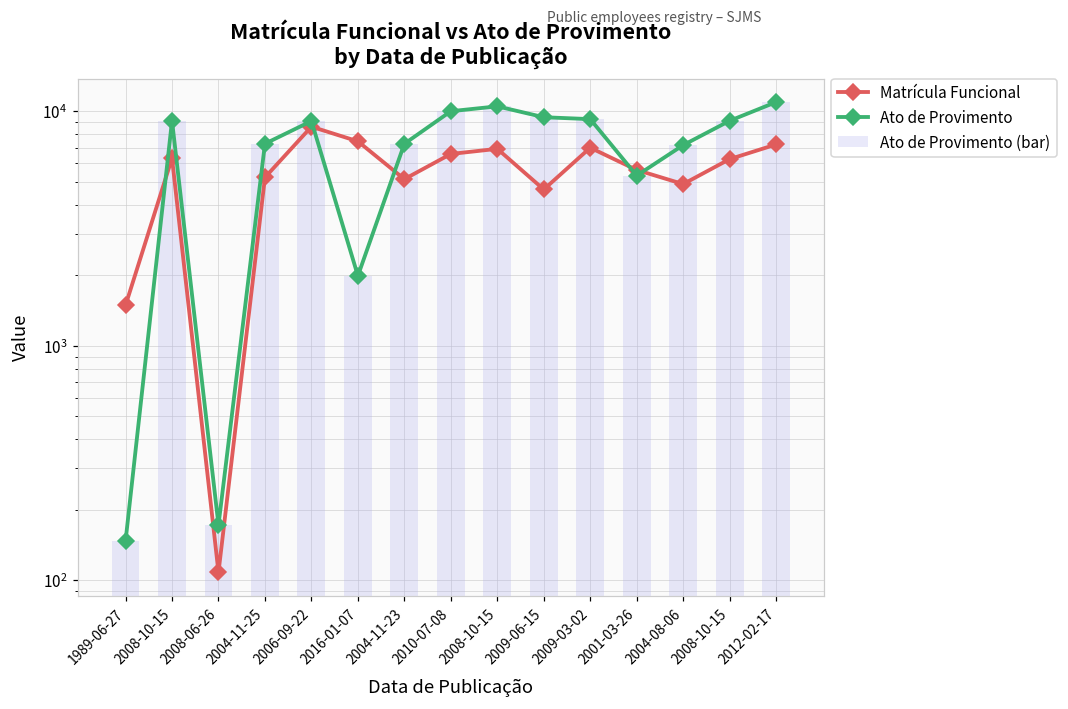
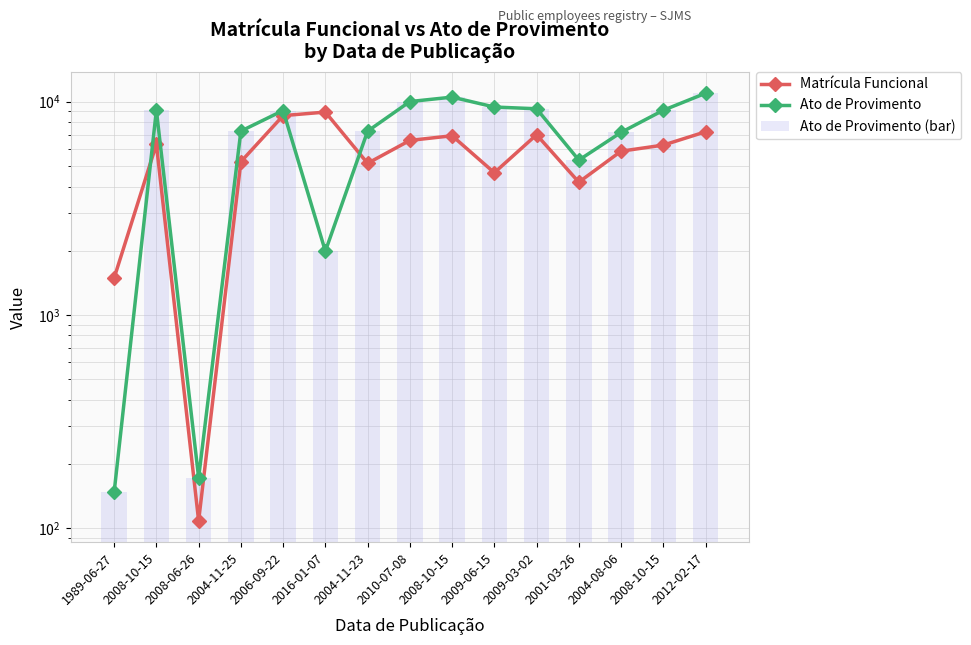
  {
    "Matrícula Funcional": {
      "1989-06-27": 1500,
      "2008-06-26": 110,
      "2004-11-25": 5200,
      "2006-09-22": 8600,
-     "2016-01-07": 7500,
+     "2016-01-07": 8900,
      "2004-11-23": 5100,
      "2010-07-08": 6600,
      "2009-06-15": 4600,
      "2009-03-02": 7000,
-     "2001-03-26": 5600,
-     "2004-08-06": 4900,
+     "2001-03-26": 4200,
+     "2004-08-06": 5900,
      "2012-02-17": 7200
    },
    "Ato de Provimento (bar)": {
      "1989-06-27": 150,
      "2008-06-26": 170,
      "2004-11-25": 7300,
      "2006-09-22": 9100,
      "2016-01-07": 2000,
      "2004-11-23": 7300,
      "2010-07-08": 10000,
      "2009-06-15": 9000,
      "2009-03-02": 9000,
      "2001-03-26": 5300,
      "2004-08-06": 7200,
      "2012-02-17": 11000
    }
  }
